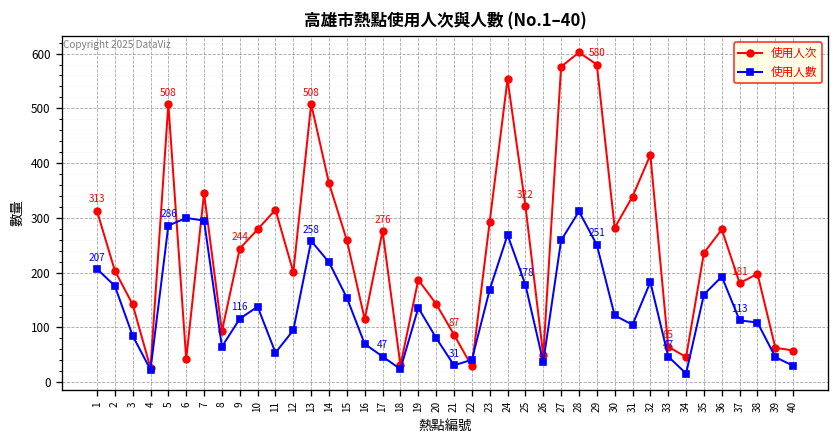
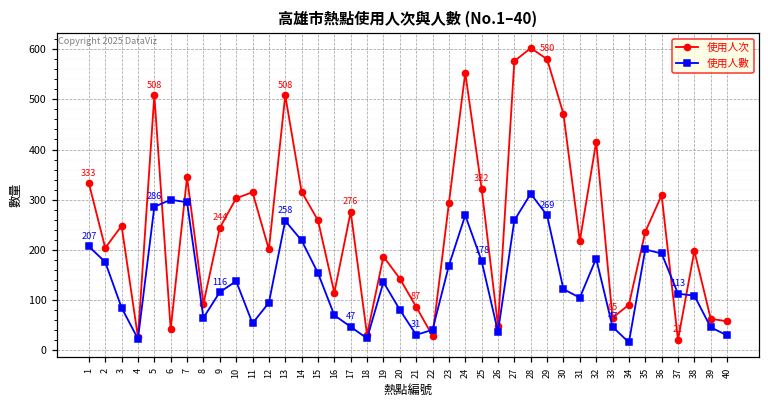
  {
    "使用人次": {
-     "1": 313,
-     "3": 140,
+     "1": 333,
+     "3": 250,
      "5": 508,
      "9": 244,
-     "10": 280,
+     "10": 300,
      "13": 508,
-     "14": 360,
+     "14": 320,
      "17": 276,
      "21": 87,
      "25": 322,
      "29": 580,
-     "30": 280,
-     "31": 340,
+     "30": 470,
+     "31": 220,
      "33": 65,
-     "34": 50,
-     "36": 280,
-     "37": 181
+     "34": 90,
+     "36": 310,
+     "37": 21
    },
    "使用人數": {
      "1": 207,
      "5": 286,
      "9": 116,
      "13": 258,
      "17": 47,
      "21": 31,
      "25": 178,
-     "29": 251,
-     "35": 160,
+     "29": 269,
+     "35": 200,
      "37": 113
    }
  }
